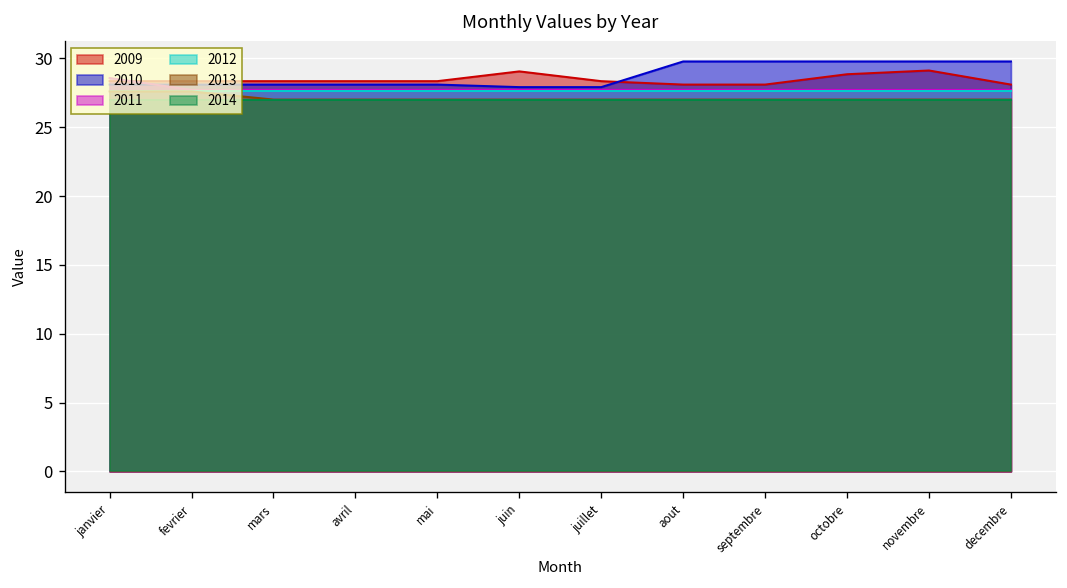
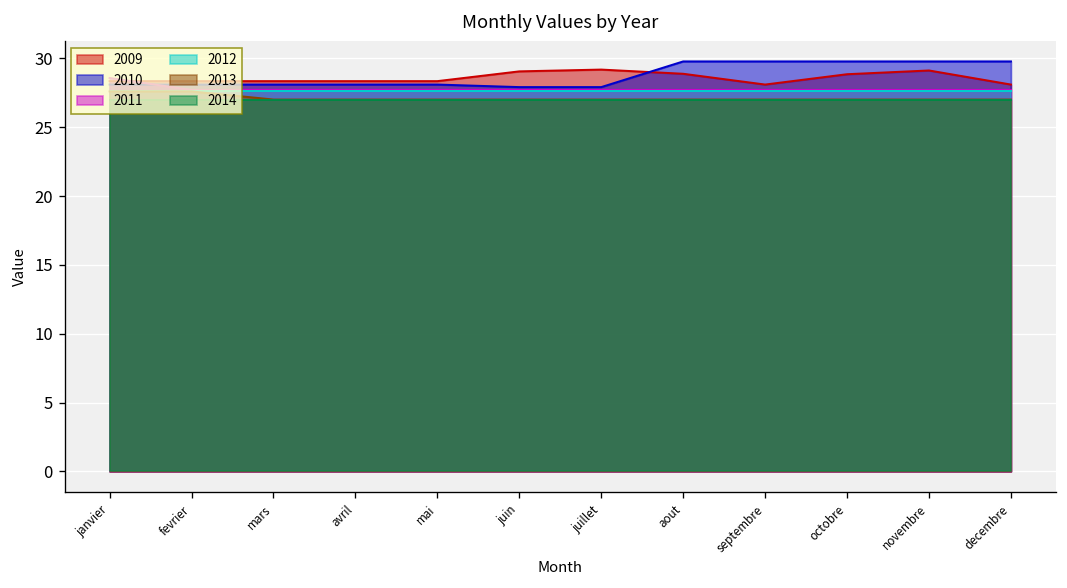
  {
    "2009": {
      "mars": 28.4,
      "avril": 28.4,
      "mai": 28.4,
      "juin": 29.1,
-     "juillet": 28.4,
-     "aout": 28.1,
+     "juillet": 29.2,
+     "aout": 28.9,
      "septembre": 28.1,
      "octobre": 28.9,
      "novembre": 29.1,
      "decembre": 28.1
    },
    "2010": {
      "mars": 28.1,
      "avril": 28.1,
      "mai": 28.1,
      "aout": 29.8,
      "septembre": 29.8,
      "octobre": 29.8,
      "novembre": 29.8,
      "decembre": 29.8
    }
  }
